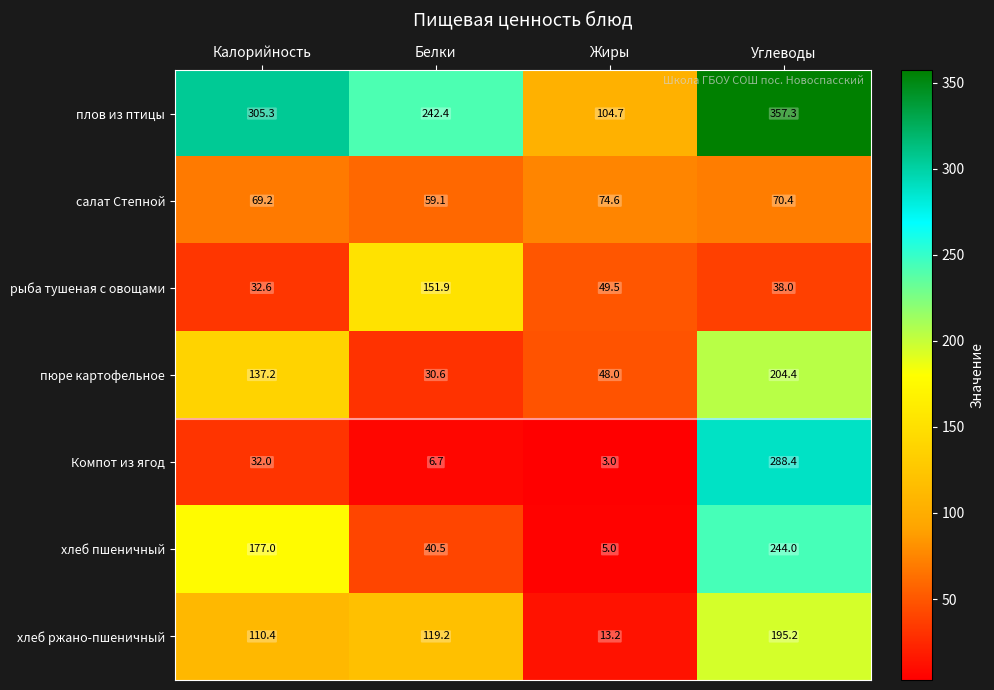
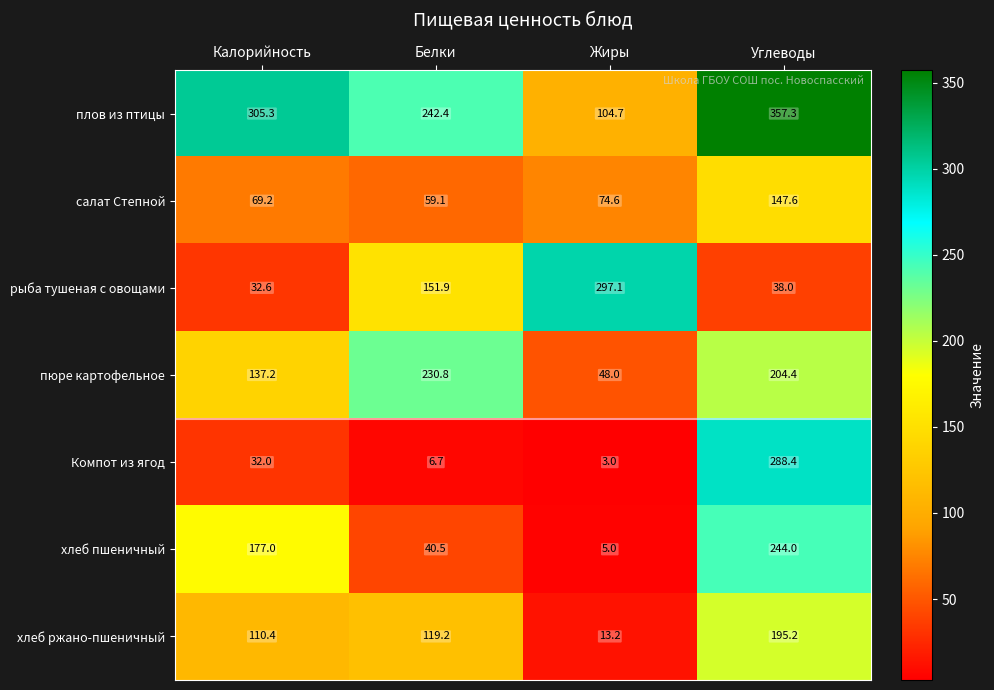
  {
    "салат Степной": {
-     "Углеводы": 70.4
+     "Углеводы": 147.6
    },
    "рыба тушеная с овощами": {
-     "Жиры": 49.5
+     "Жиры": 297.1
    },
    "пюре картофельное": {
-     "Белки": 30.6
+     "Белки": 230.8
    }
  }
